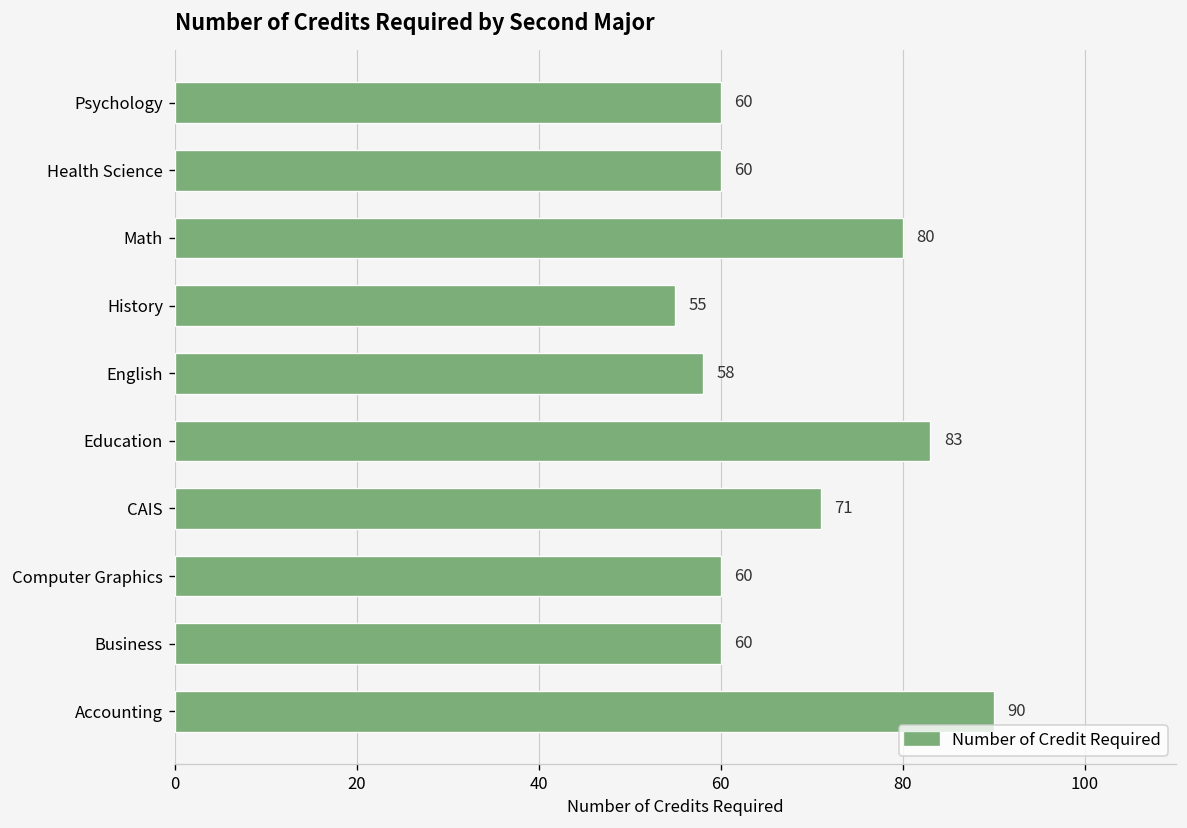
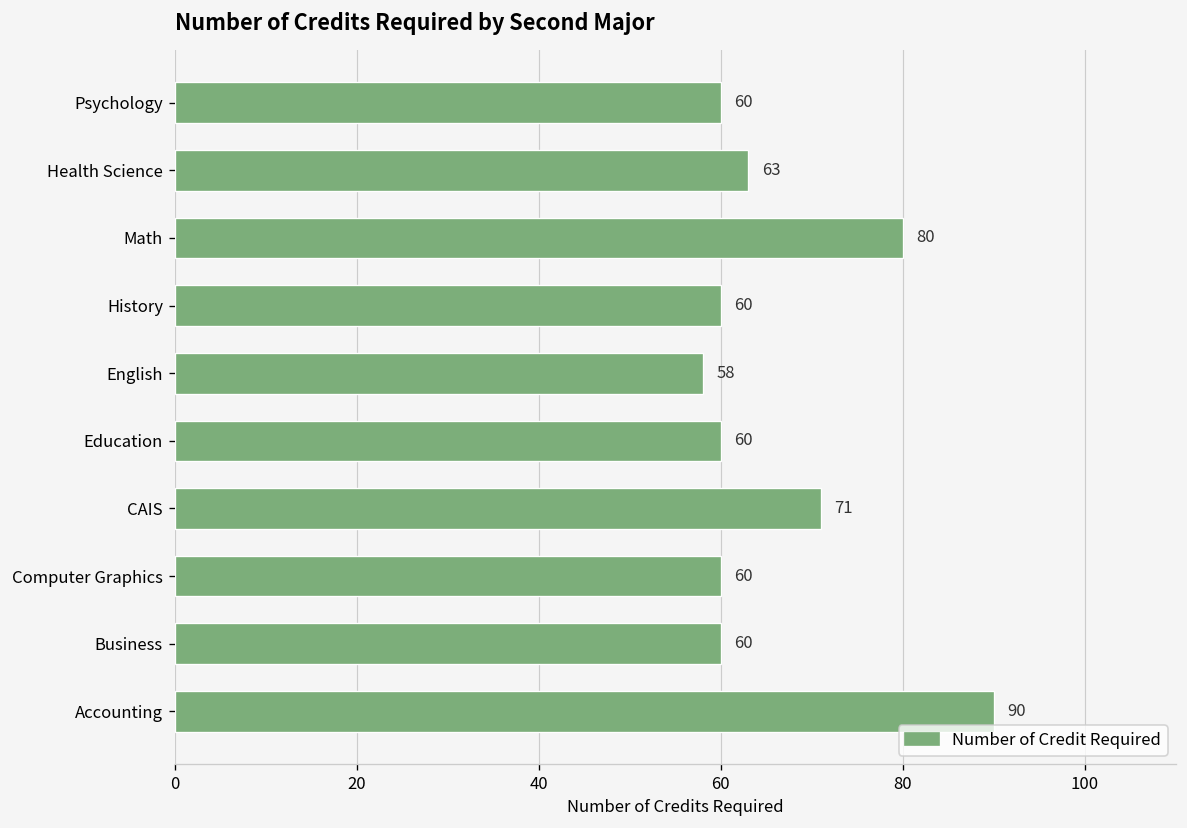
  {
    "Psychology": 60,
-   "Health Science": 60,
+   "Health Science": 63,
    "Math": 80,
-   "History": 55,
+   "History": 60,
    "English": 58,
-   "Education": 83,
+   "Education": 60,
    "CAIS": 71,
    "Computer Graphics": 60,
    "Business": 60,
    "Accounting": 90
  }
